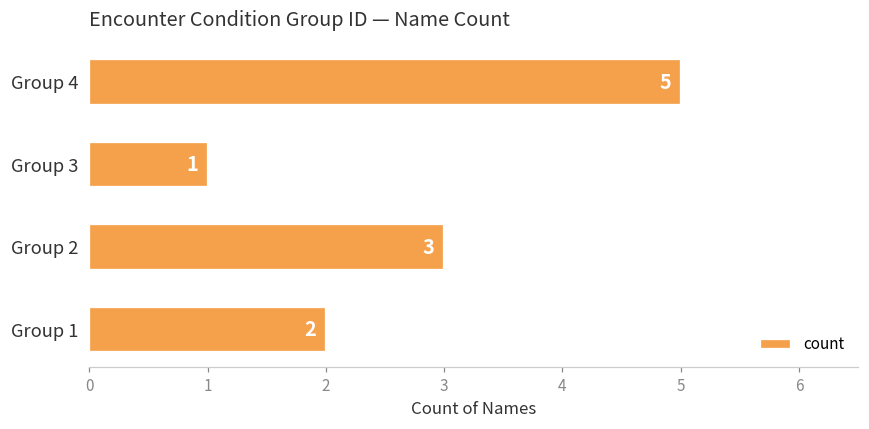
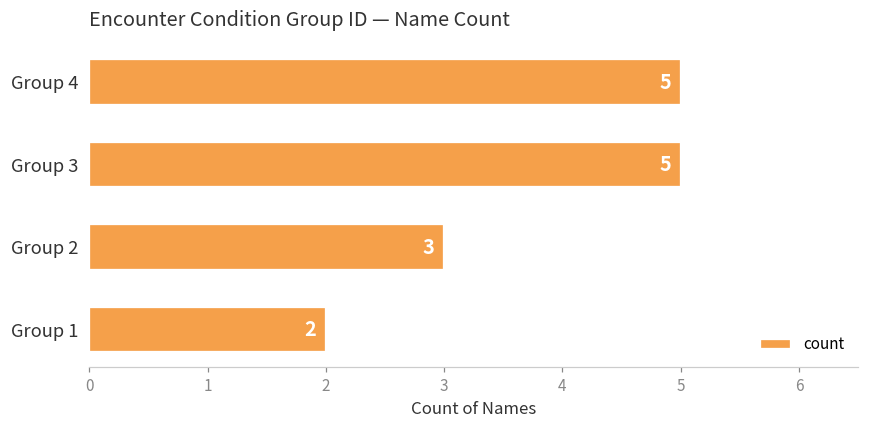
  {
    "Group 4": 5,
-   "Group 3": 1,
+   "Group 3": 5,
    "Group 2": 3,
    "Group 1": 2
  }
